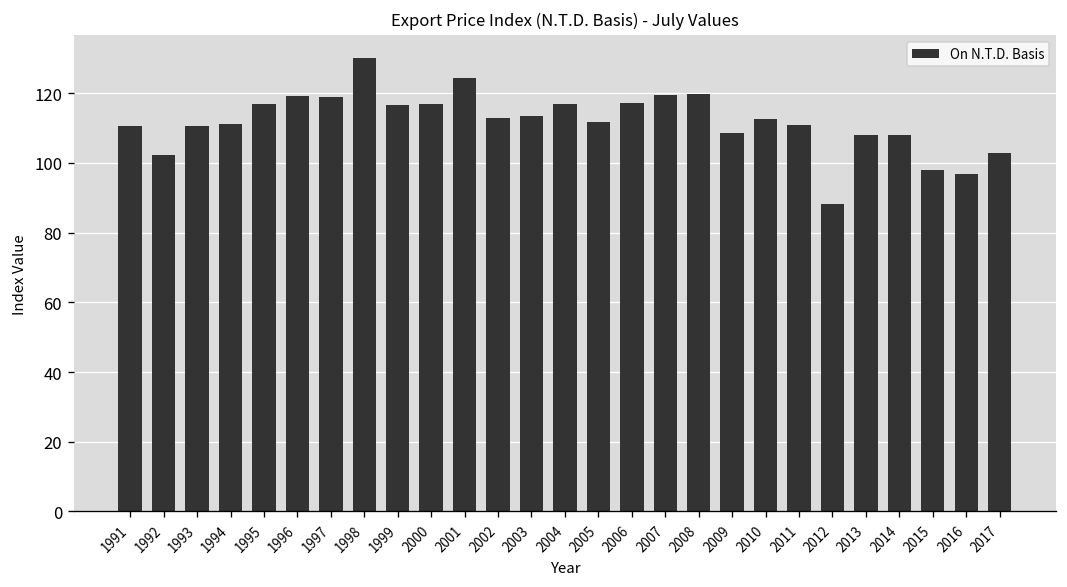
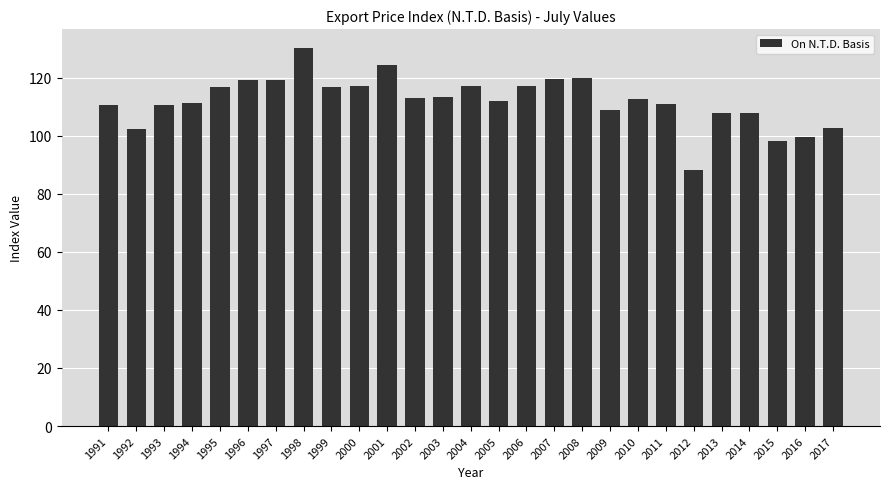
  {
    "1991": 111,
    "1992": 102,
    "1993": 111,
    "1994": 111,
    "1995": 117,
    "1996": 119,
    "1997": 119,
    "1998": 130,
    "1999": 117,
    "2000": 117,
    "2001": 124,
    "2002": 113,
    "2003": 113,
    "2004": 117,
    "2005": 112,
    "2006": 117,
    "2007": 120,
    "2008": 120,
    "2009": 109,
    "2010": 112,
    "2011": 111,
    "2012": 88,
    "2013": 108,
    "2014": 108,
    "2015": 98,
-   "2016": 97,
+   "2016": 100,
    "2017": 103
  }
